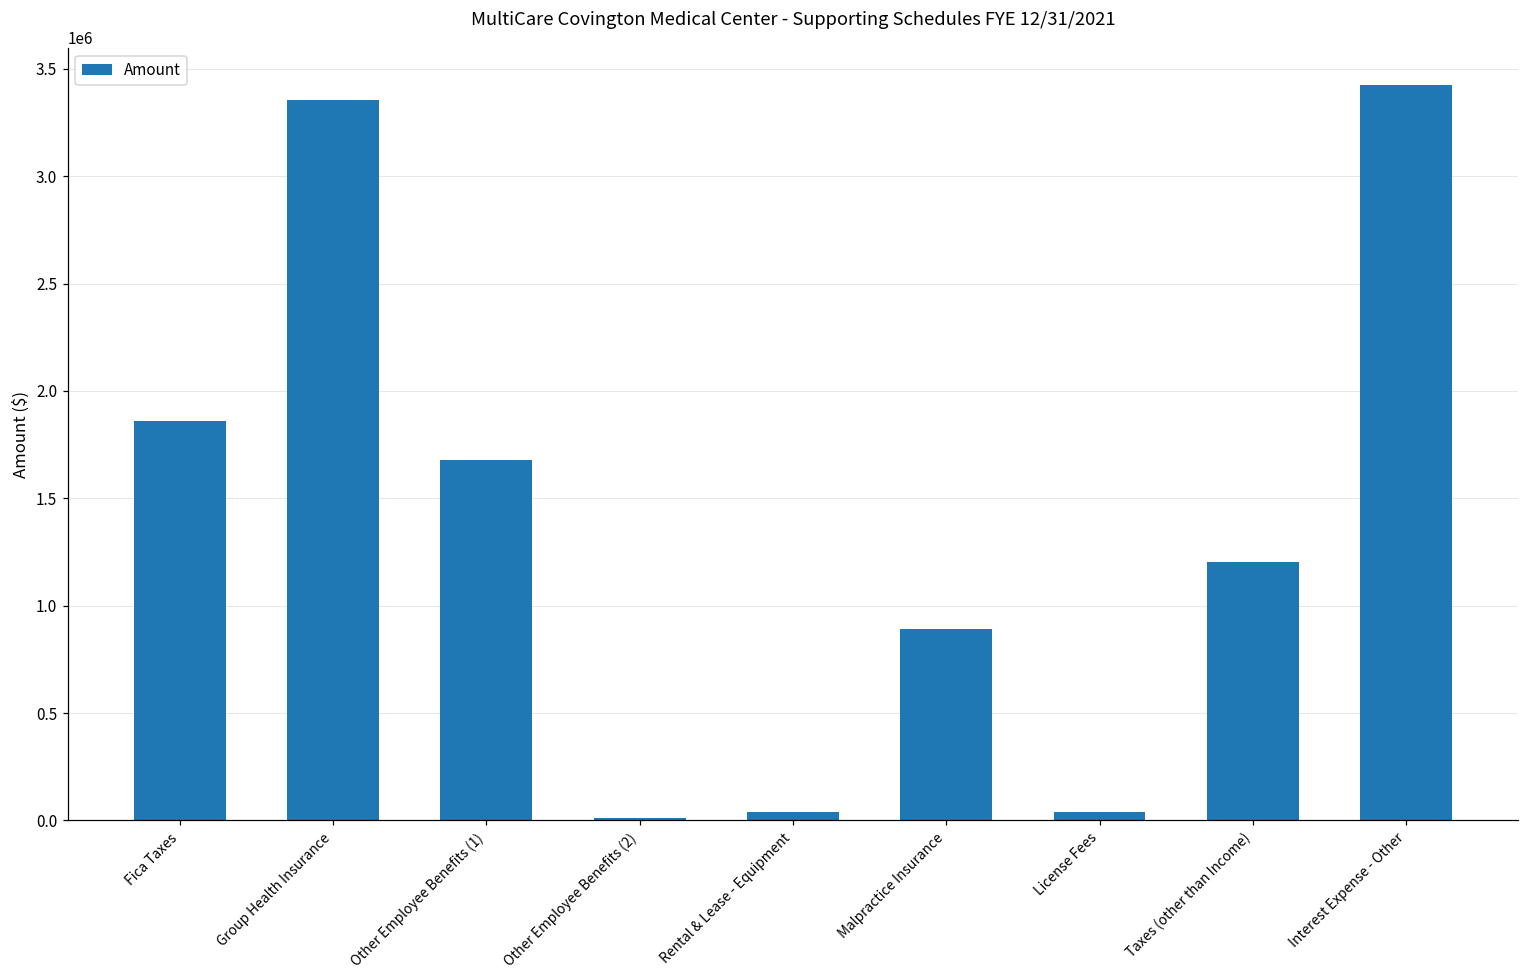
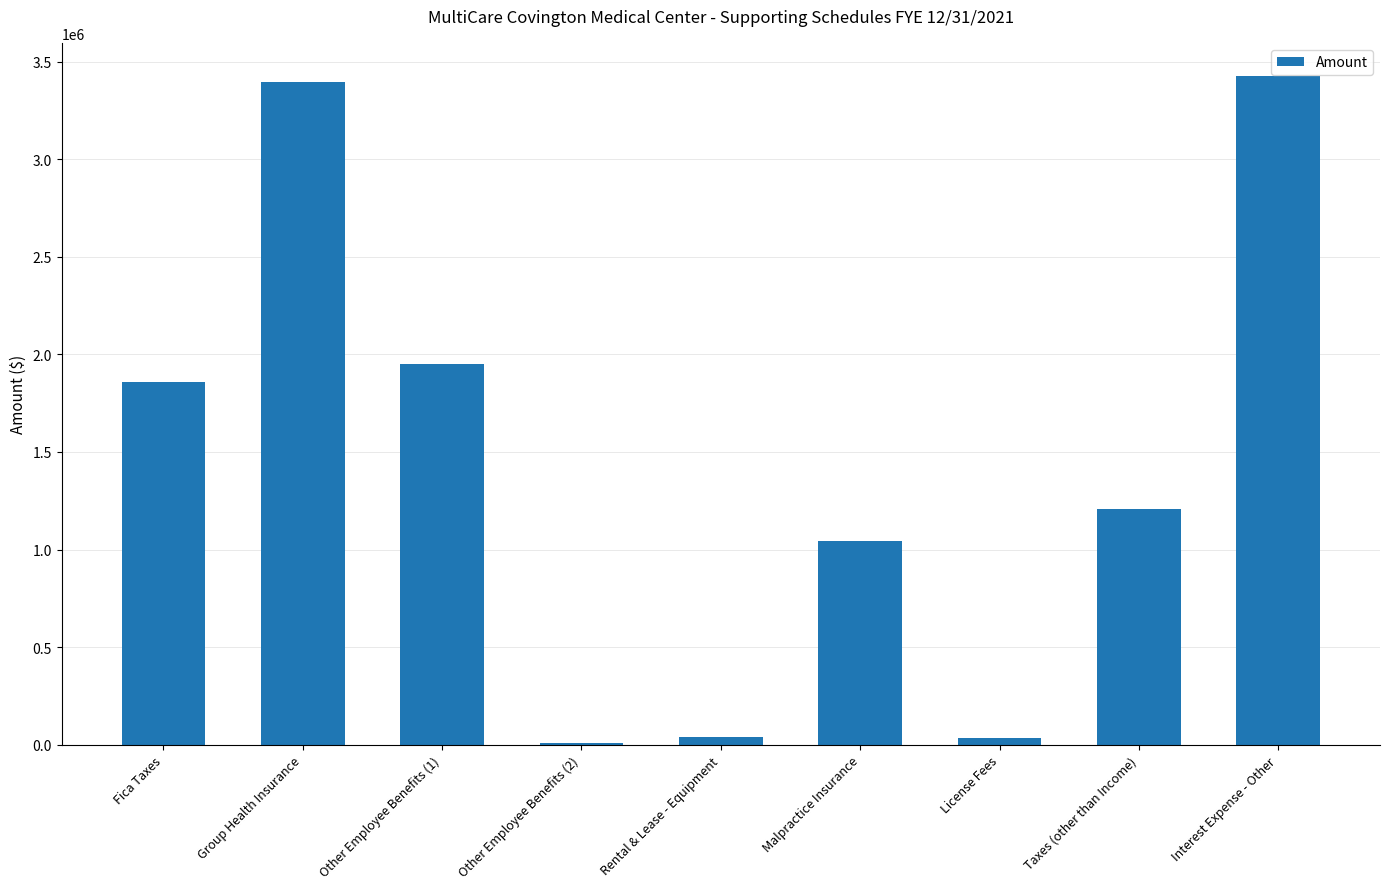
  {
    "Fica Taxes": 1860000,
-   "Group Health Insurance": 3350000,
-   "Other Employee Benefits (1)": 1680000,
+   "Group Health Insurance": 3400000,
+   "Other Employee Benefits (1)": 1950000,
    "Rental & Lease - Equipment": 40000,
-   "Malpractice Insurance": 890000,
+   "Malpractice Insurance": 1040000,
    "License Fees": 40000,
    "Taxes (other than Income)": 1210000,
    "Interest Expense - Other": 3420000
  }
